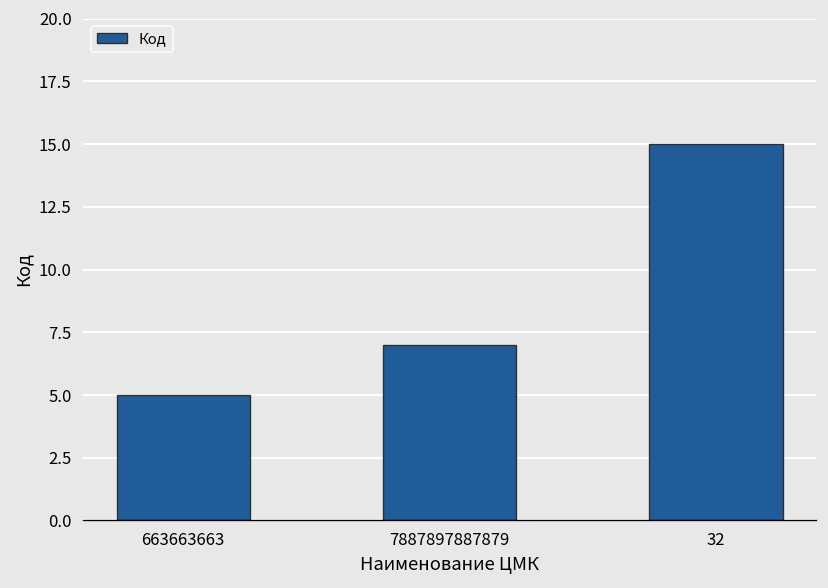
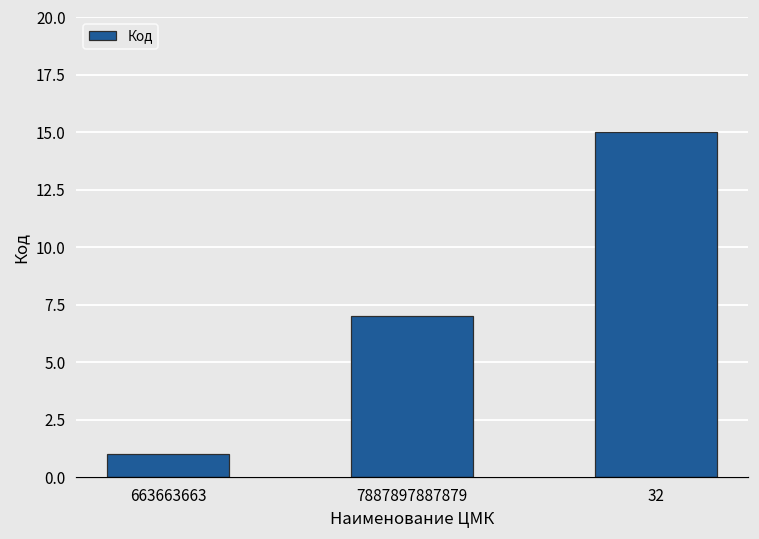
  {
-   "663663663": 5,
+   "663663663": 1,
    "7887897887879": 7,
    "32": 15
  }
